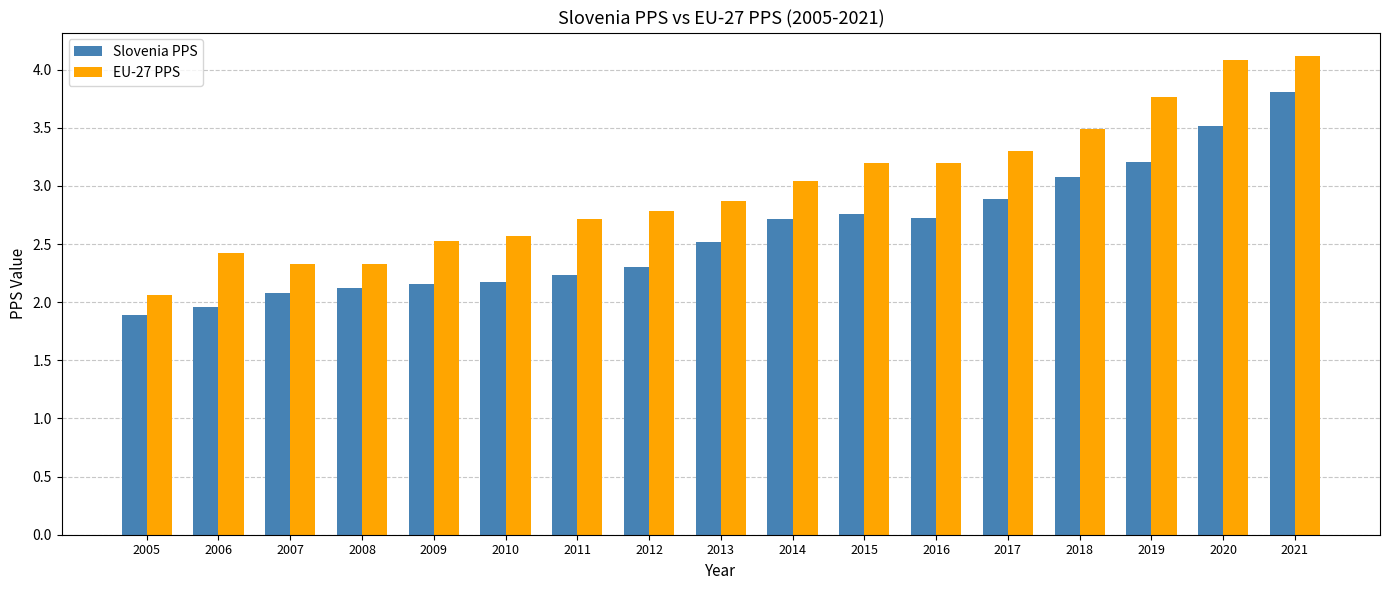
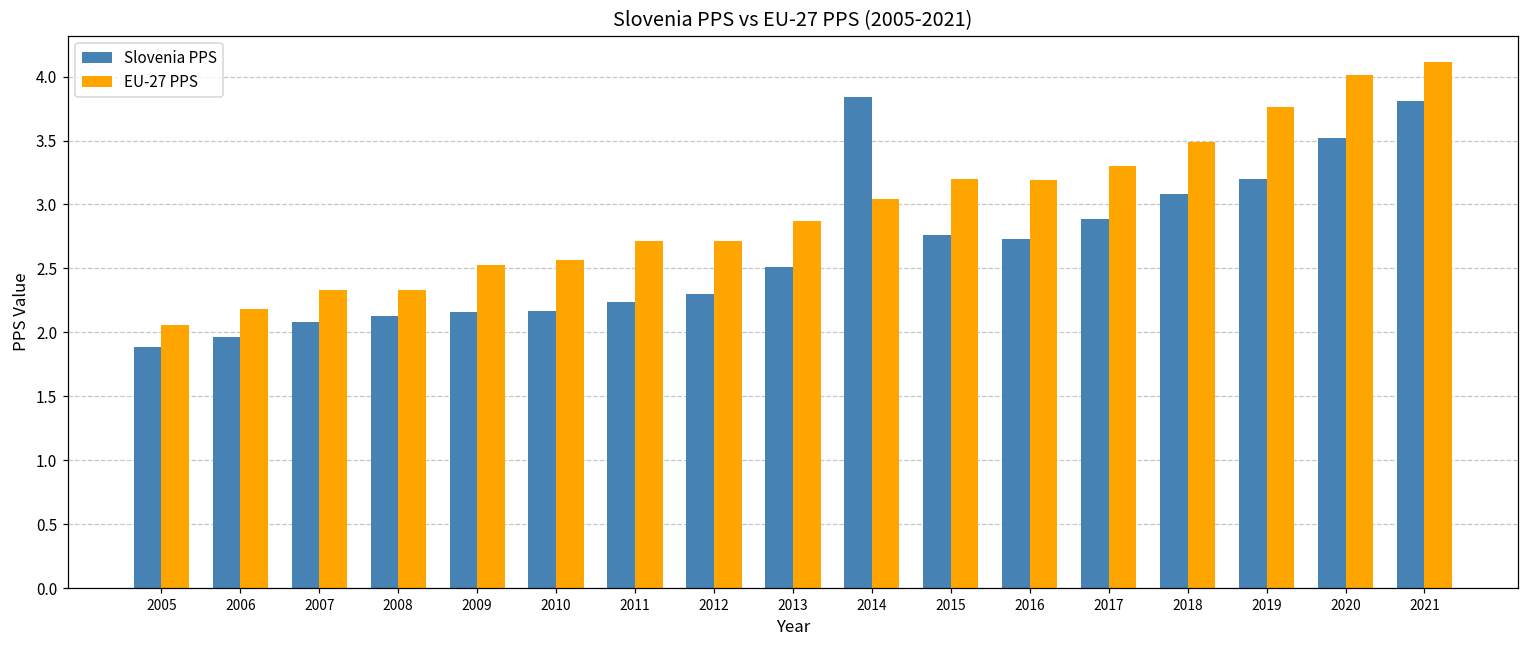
  {
    "Slovenia PPS": {
      "2005": 1.89,
      "2006": 1.96,
      "2007": 2.08,
      "2008": 2.13,
      "2009": 2.16,
      "2010": 2.17,
      "2011": 2.24,
      "2012": 2.30,
      "2013": 2.51,
-     "2014": 2.72,
+     "2014": 3.84,
      "2015": 2.76,
      "2016": 2.73,
      "2017": 2.89,
      "2018": 3.08,
      "2019": 3.20,
      "2020": 3.52,
      "2021": 3.81
    },
    "EU-27 PPS": {
      "2005": 2.06,
-     "2006": 2.42,
+     "2006": 2.18,
      "2007": 2.33,
      "2008": 2.33,
      "2009": 2.53,
      "2010": 2.56,
      "2011": 2.71,
-     "2012": 2.78,
+     "2012": 2.71,
      "2013": 2.87,
      "2014": 3.04,
      "2015": 3.20,
      "2016": 3.19,
      "2017": 3.30,
      "2018": 3.49,
      "2019": 3.76,
-     "2020": 4.08,
+     "2020": 4.01,
      "2021": 4.11
    }
  }
